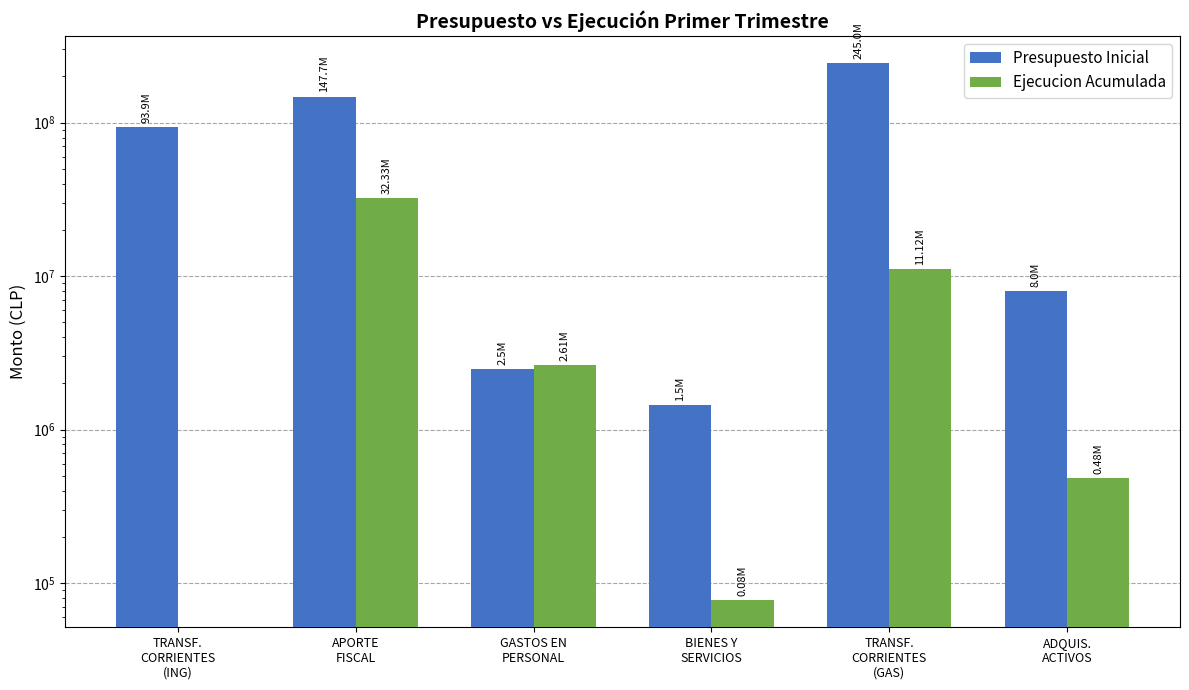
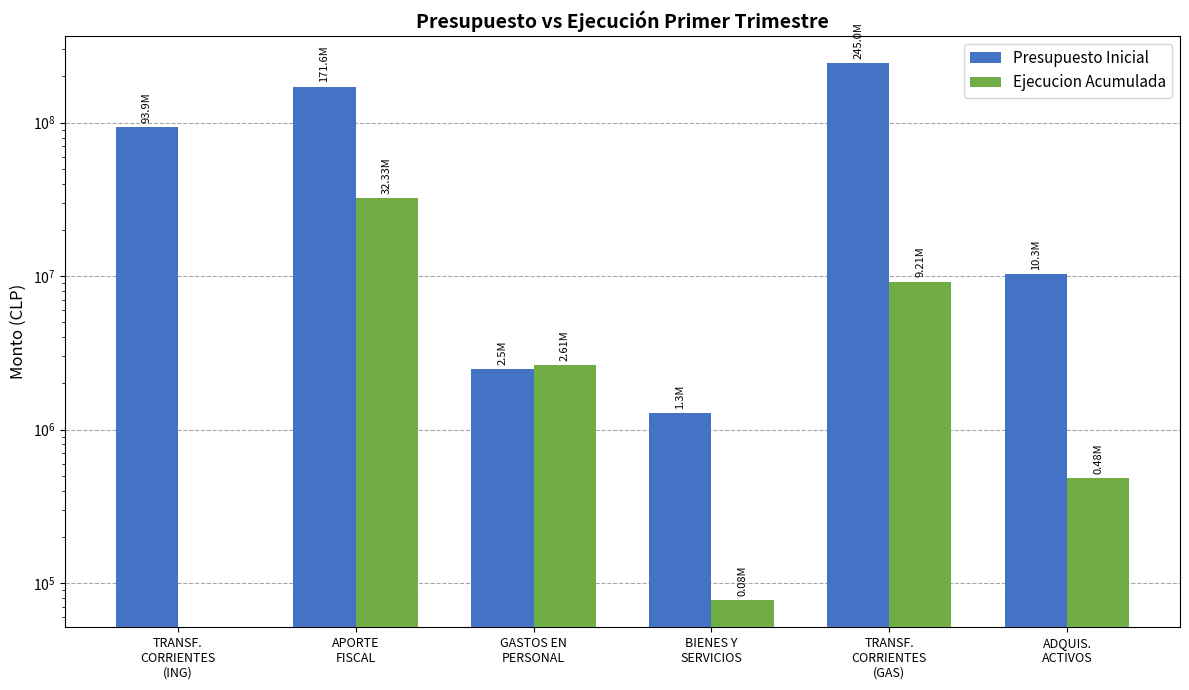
  {
    "Presupuesto Inicial": {
      "TRANSF. CORRIENTES (ING)": "93.9M",
-     "APORTE FISCAL": "147.7M",
+     "APORTE FISCAL": "171.6M",
      "GASTOS EN PERSONAL": "2.5M",
-     "BIENES Y SERVICIOS": "1.5M",
+     "BIENES Y SERVICIOS": "1.3M",
      "TRANSF. CORRIENTES (GAS)": "245.0M",
-     "ADQUIS. ACTIVOS": "8.0M"
+     "ADQUIS. ACTIVOS": "10.3M"
    },
    "Ejecucion Acumulada": {
      "APORTE FISCAL": "32.33M",
      "GASTOS EN PERSONAL": "2.61M",
      "BIENES Y SERVICIOS": "0.08M",
-     "TRANSF. CORRIENTES (GAS)": "11.12M",
+     "TRANSF. CORRIENTES (GAS)": "9.21M",
      "ADQUIS. ACTIVOS": "0.48M"
    }
  }
